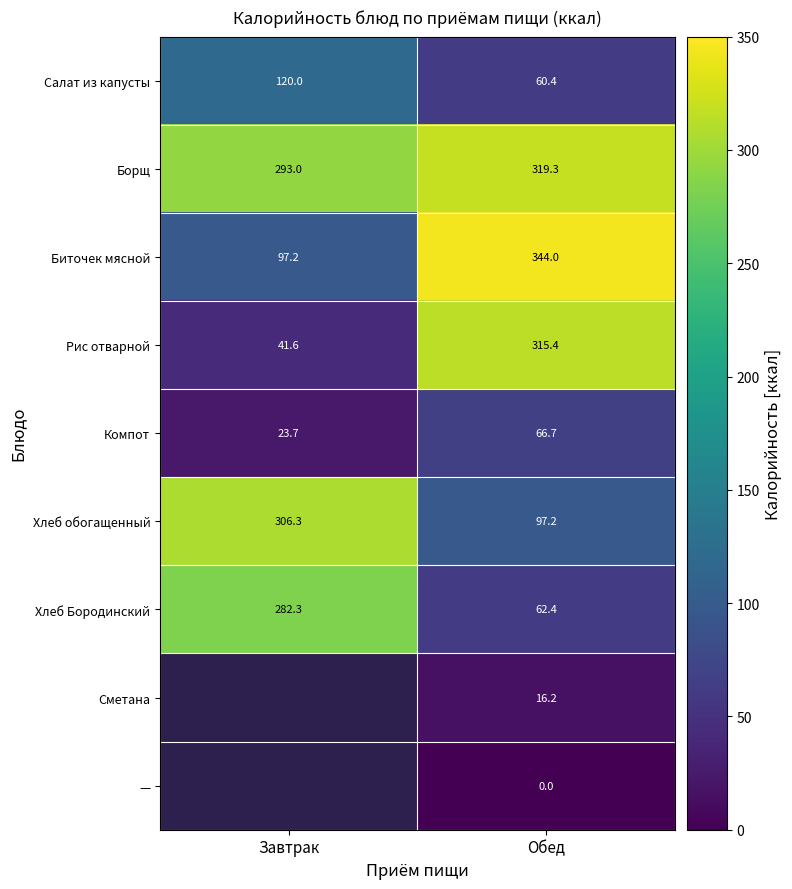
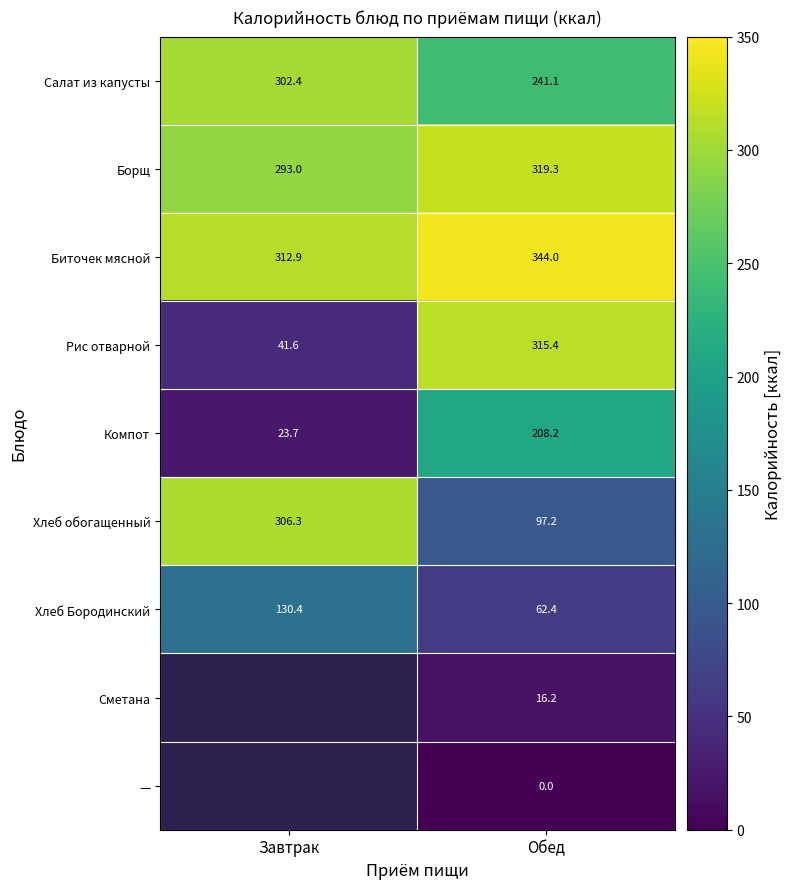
  {
    "Салат из капусты": {
-     "Завтрак": 120.0,
-     "Обед": 60.4
+     "Завтрак": 302.4,
+     "Обед": 241.1
    },
    "Борщ": {
      "Завтрак": 293.0,
      "Обед": 319.3
    },
    "Биточек мясной": {
-     "Завтрак": 97.2,
+     "Завтрак": 312.9,
      "Обед": 344.0
    },
    "Рис отварной": {
      "Завтрак": 41.6,
      "Обед": 315.4
    },
    "Компот": {
      "Завтрак": 23.7,
-     "Обед": 66.7
+     "Обед": 208.2
    },
    "Хлеб обогащенный": {
      "Завтрак": 306.3,
      "Обед": 97.2
    },
    "Хлеб Бородинский": {
-     "Завтрак": 282.3,
+     "Завтрак": 130.4,
      "Обед": 62.4
    },
    "Сметана": {
      "Обед": 16.2
    },
    "—": {
      "Обед": 0.0
    }
  }
